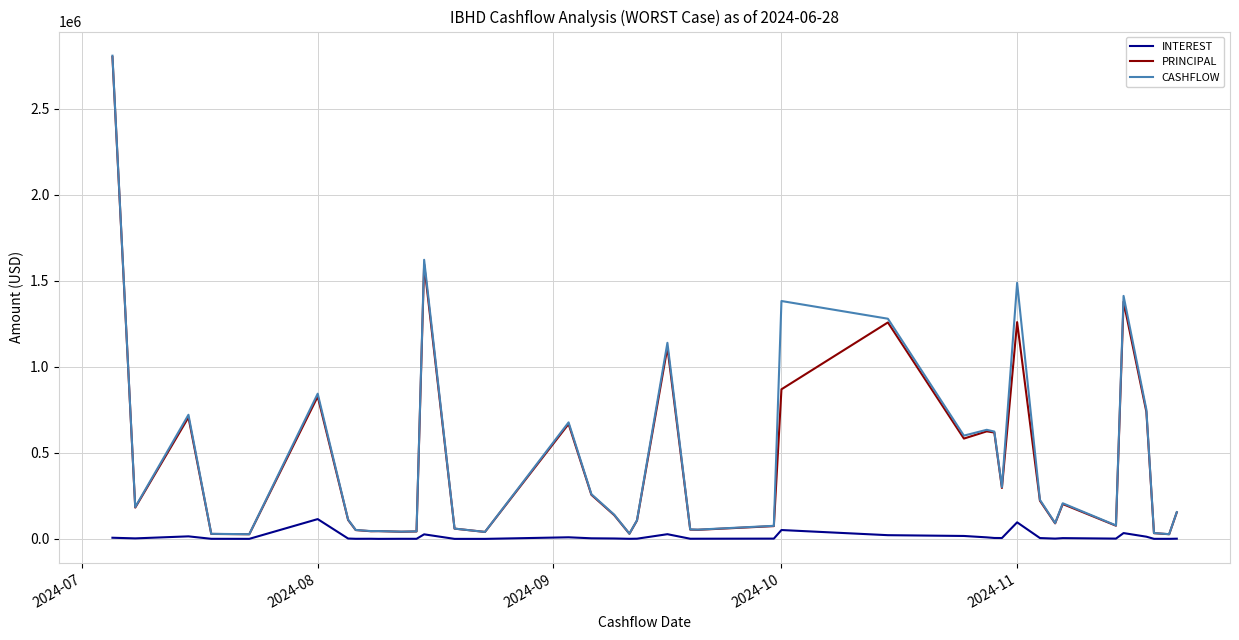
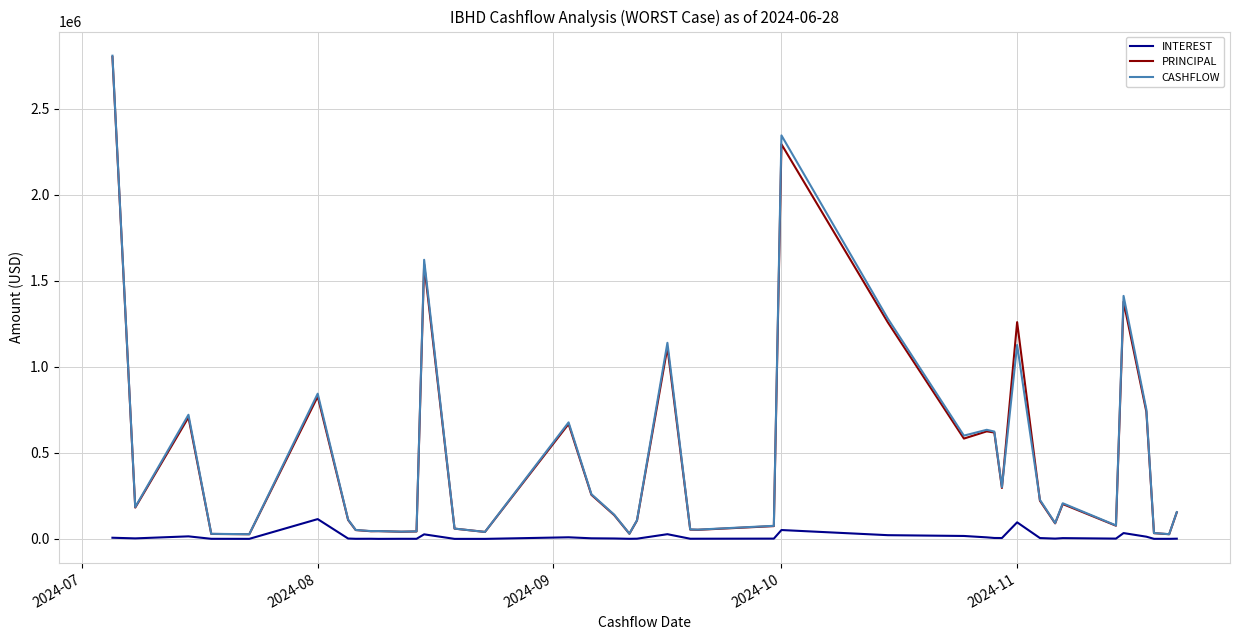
  {
    "INTEREST": {
      "2024-08": 120000,
      "2024-10": 50000,
      "2024-11": 100000
    },
    "PRINCIPAL": {
      "2024-08": 830000,
-     "2024-10": 870000,
+     "2024-10": 2290000,
      "2024-11": 1260000
    },
    "CASHFLOW": {
      "2024-08": 840000,
-     "2024-10": 1380000,
-     "2024-11": 1490000
+     "2024-10": 2340000,
+     "2024-11": 1130000
    }
  }
